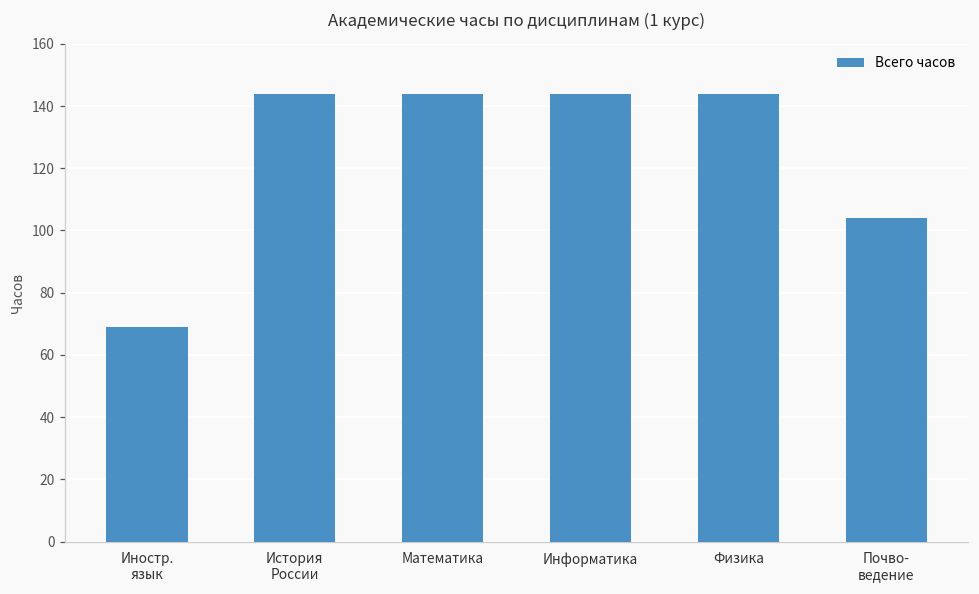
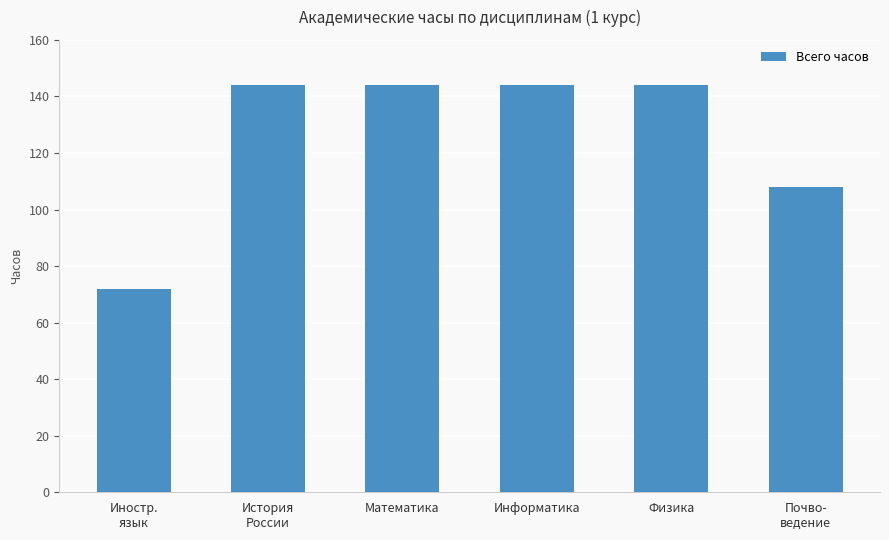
  {
-   "Иностр. язык": 69,
+   "Иностр. язык": 72,
    "История России": 144,
    "Математика": 144,
    "Информатика": 144,
    "Физика": 144,
-   "Почво- ведение": 104
+   "Почво- ведение": 108
  }
